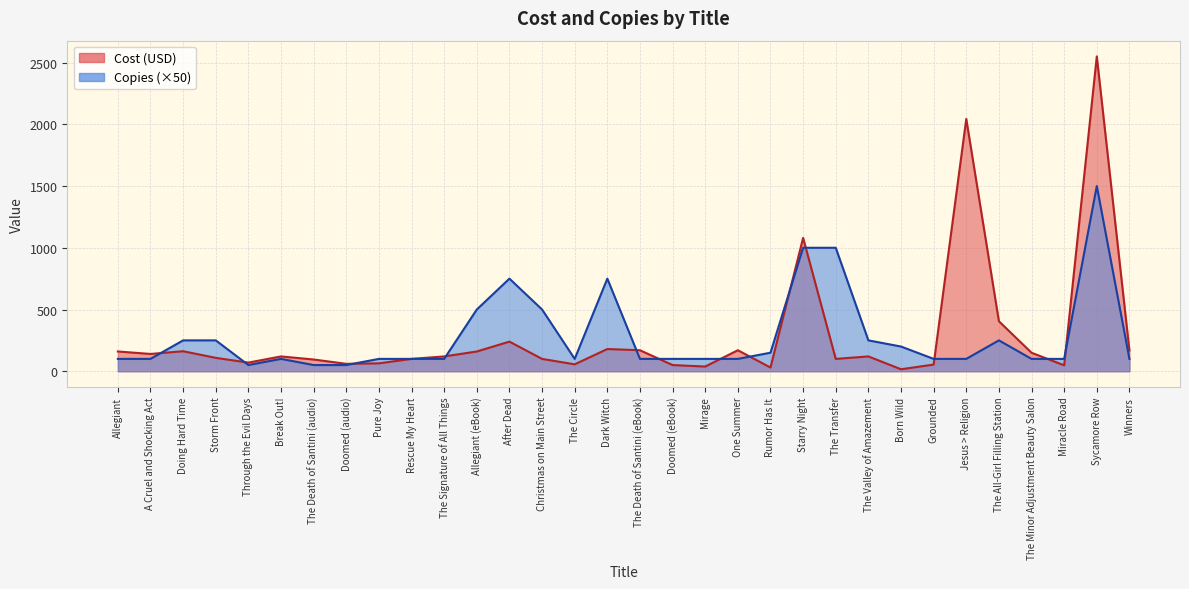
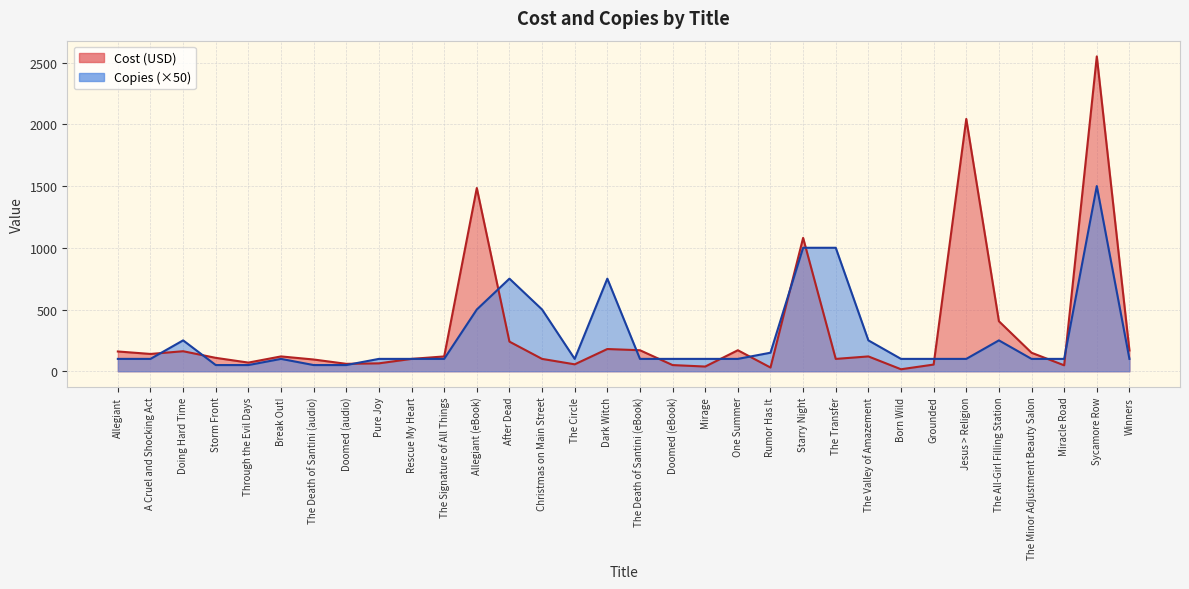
  {
    "Cost (USD)": {
      "Allegiant": 160,
      "A Cruel and Shocking Act": 140,
      "Doing Hard Time": 160,
      "Storm Front": 110,
      "The Death of Santini (audio)": 100,
      "Pure Joy": 60,
-     "Allegiant (eBook)": 160,
+     "Allegiant (eBook)": 1480,
      "After Dead": 240,
      "Christmas on Main Street": 100,
      "The Circle": 60,
      "Dark Witch": 180,
      "The Death of Santini (eBook)": 170,
      "Doomed (eBook)": 50,
      "Mirage": 40,
      "One Summer": 170,
      "Rumor Has It": 30,
      "Starry Night": 1080,
      "The Transfer": 100,
      "The Valley of Amazement": 120,
      "Born Wild": 20,
      "Grounded": 50,
      "Jesus > Religion": 2040,
      "The All-Girl Filling Station": 410,
      "The Minor Adjustment Beauty Salon": 150,
      "Miracle Road": 50,
      "Sycamore Row": 2550,
      "Winners": 170
    },
    "Copies (×50)": {
      "Allegiant": 100,
      "A Cruel and Shocking Act": 100,
      "Doing Hard Time": 250,
-     "Storm Front": 250,
+     "Storm Front": 50,
      "The Death of Santini (audio)": 50,
      "Pure Joy": 100,
      "Allegiant (eBook)": 500,
      "After Dead": 750,
      "Christmas on Main Street": 500,
      "The Circle": 100,
      "Dark Witch": 750,
      "The Death of Santini (eBook)": 100,
      "Doomed (eBook)": 100,
      "Mirage": 100,
      "One Summer": 100,
      "Rumor Has It": 150,
      "Starry Night": 1000,
      "The Transfer": 1000,
      "The Valley of Amazement": 250,
-     "Born Wild": 200,
+     "Born Wild": 100,
      "Grounded": 100,
      "Jesus > Religion": 100,
      "The All-Girl Filling Station": 250,
      "The Minor Adjustment Beauty Salon": 100,
      "Miracle Road": 100,
      "Sycamore Row": 1500,
      "Winners": 100
    }
  }
